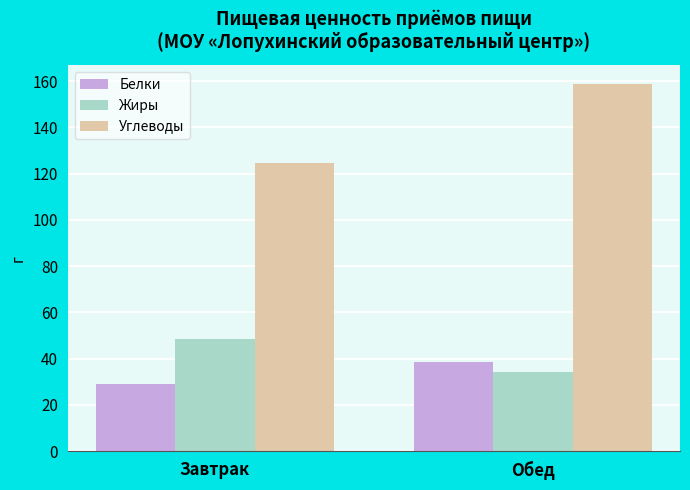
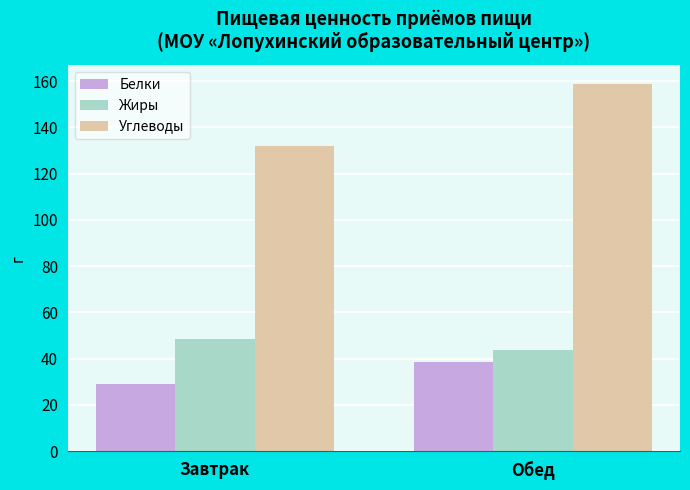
  {
    "Белки": {
      "Завтрак": 29,
      "Обед": 38
    },
    "Жиры": {
      "Завтрак": 49,
-     "Обед": 34
+     "Обед": 44
    },
    "Углеводы": {
-     "Завтрак": 125,
+     "Завтрак": 132,
      "Обед": 159
    }
  }
